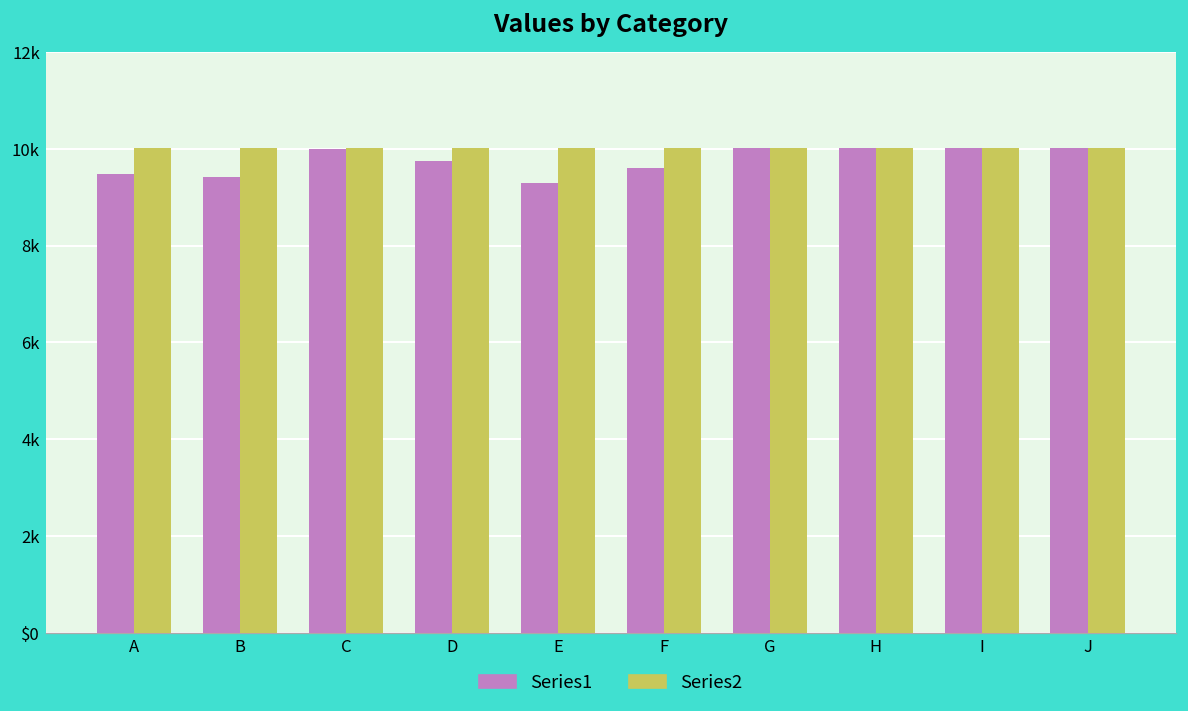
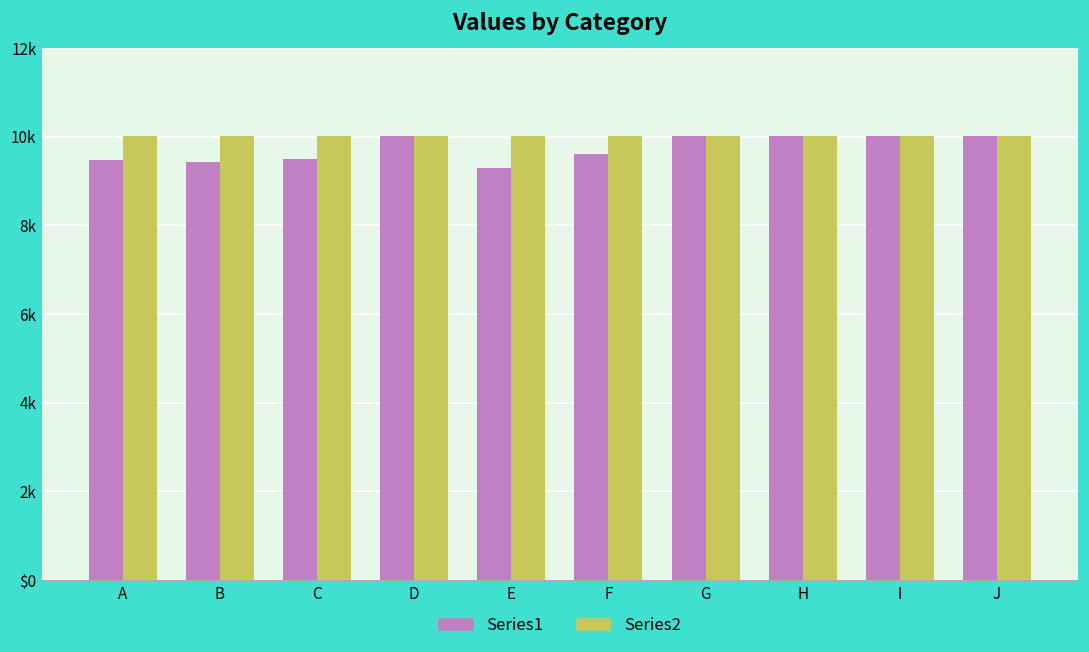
  {
    "Series1": {
      "A": 9500,
      "B": 9400,
-     "C": 10000,
-     "D": 9700,
+     "C": 9500,
+     "D": 10000,
      "E": 9300,
      "F": 9600,
      "G": 10000,
      "H": 10000,
      "I": 10000,
      "J": 10000
    },
    "Series2": {
      "A": 10000,
      "B": 10000,
      "C": 10000,
      "D": 10000,
      "E": 10000,
      "F": 10000,
      "G": 10000,
      "H": 10000,
      "I": 10000,
      "J": 10000
    }
  }
